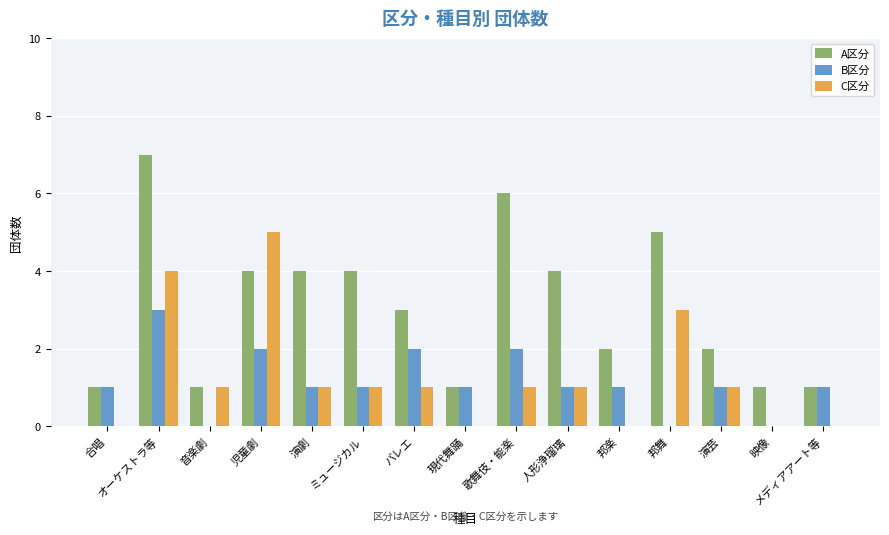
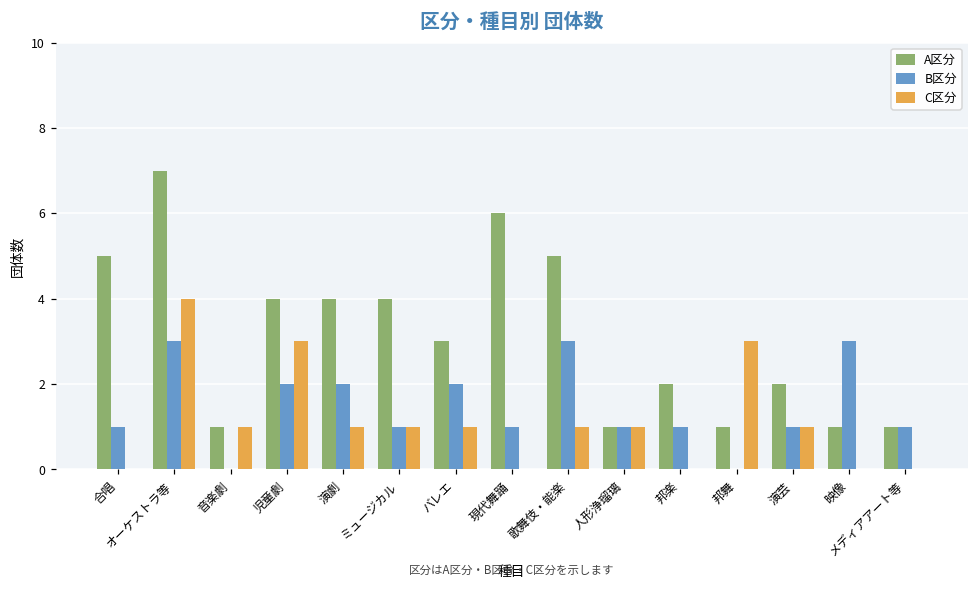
  {
    "A区分": {
-     "合唱": 1,
+     "合唱": 5,
      "オーケストラ等": 7,
      "音楽劇": 1,
      "児童劇": 4,
      "演劇": 4,
      "ミュージカル": 4,
      "バレエ": 3,
-     "現代舞踊": 1,
-     "歌舞伎・能楽": 6,
-     "人形浄瑠璃": 4,
+     "現代舞踊": 6,
+     "歌舞伎・能楽": 5,
+     "人形浄瑠璃": 1,
      "邦楽": 2,
-     "邦舞": 5,
+     "邦舞": 1,
      "演芸": 2,
      "映像": 1,
      "メディアアート等": 1
    },
    "B区分": {
      "合唱": 1,
      "オーケストラ等": 3,
      "音楽劇": 0,
      "児童劇": 2,
-     "演劇": 1,
+     "演劇": 2,
      "ミュージカル": 1,
      "バレエ": 2,
      "現代舞踊": 1,
-     "歌舞伎・能楽": 2,
+     "歌舞伎・能楽": 3,
      "人形浄瑠璃": 1,
      "邦楽": 1,
      "邦舞": 0,
      "演芸": 1,
-     "映像": 0,
+     "映像": 3,
      "メディアアート等": 1
    },
    "C区分": {
      "合唱": 0,
      "オーケストラ等": 4,
      "音楽劇": 1,
-     "児童劇": 5,
+     "児童劇": 3,
      "演劇": 1,
      "ミュージカル": 1,
      "バレエ": 1,
      "現代舞踊": 0,
      "歌舞伎・能楽": 1,
      "人形浄瑠璃": 1,
      "邦楽": 0,
      "邦舞": 3,
      "演芸": 1,
      "映像": 0,
      "メディアアート等": 0
    }
  }
